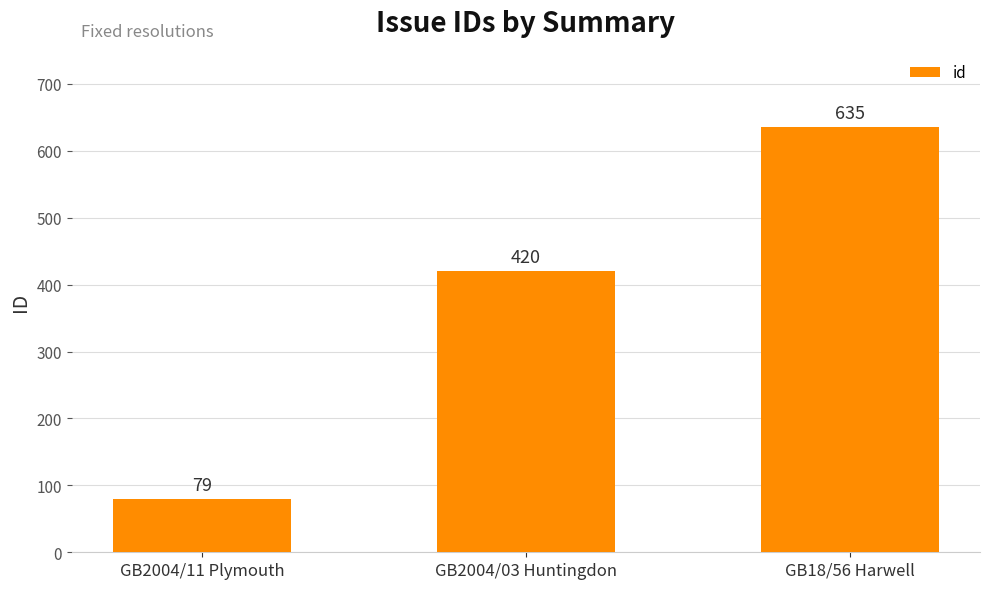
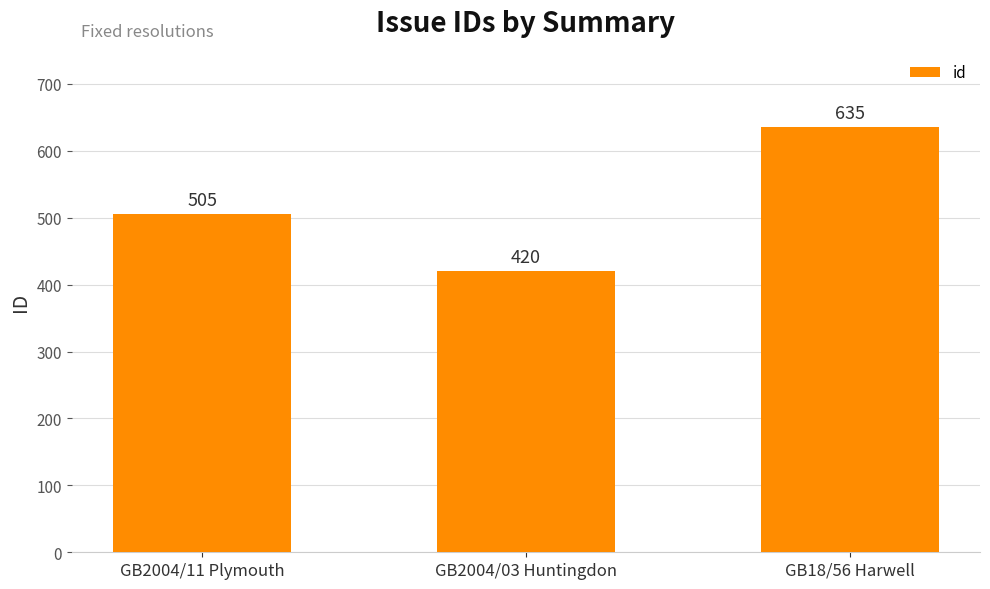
  {
-   "GB2004/11 Plymouth": 79,
+   "GB2004/11 Plymouth": 505,
    "GB2004/03 Huntingdon": 420,
    "GB18/56 Harwell": 635
  }
